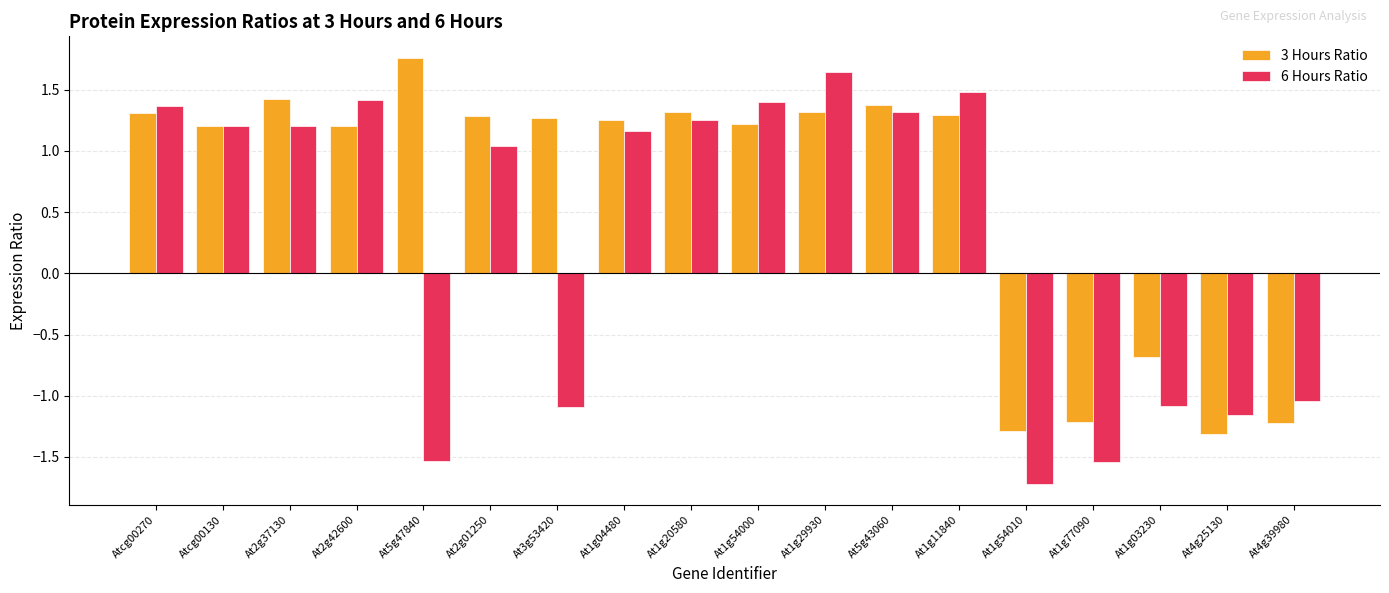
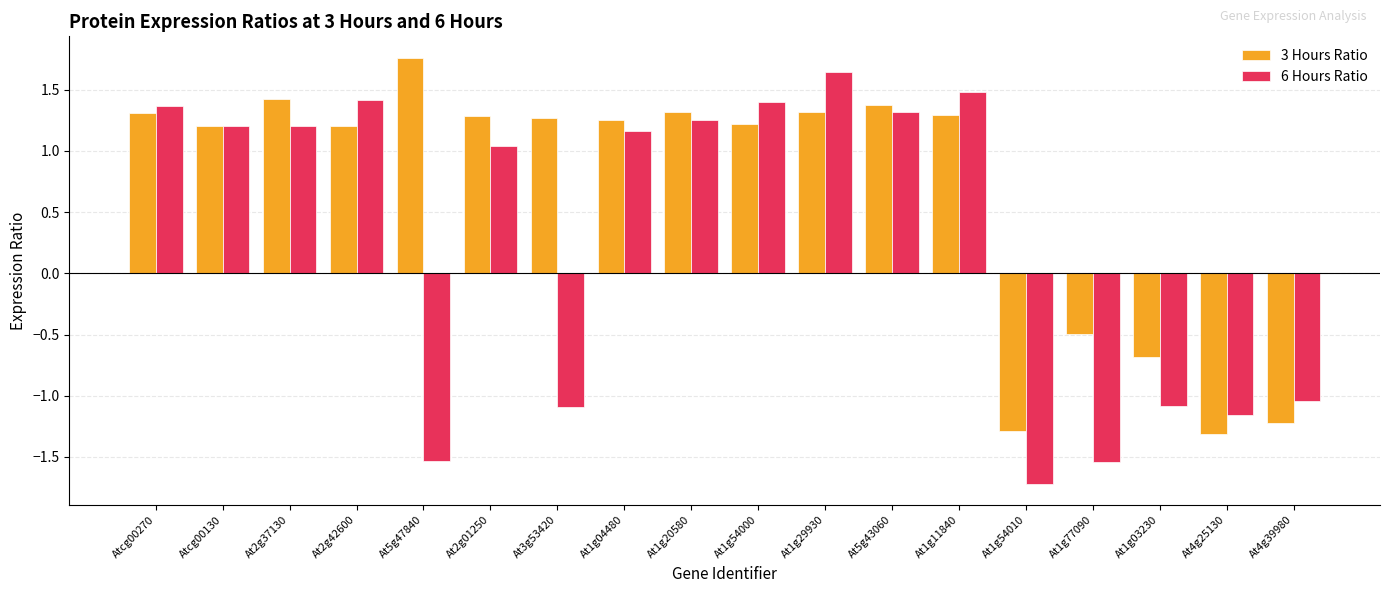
  {
    "3 Hours Ratio": {
      "Atcg00270": 1.31,
      "Atcg00130": 1.20,
      "At2g37130": 1.42,
      "At2g42600": 1.21,
      "At5g47840": 1.76,
      "At2g01250": 1.28,
      "At3g53420": 1.27,
      "At1g04480": 1.25,
      "At1g20580": 1.32,
      "At1g54000": 1.22,
      "At1g29930": 1.32,
      "At5g43060": 1.37,
      "At1g11840": 1.29,
      "At1g54010": -1.29,
-     "At1g77090": -1.22,
+     "At1g77090": -0.49,
      "At1g03230": -0.69,
      "At4g25130": -1.32,
      "At4g39980": -1.23
    },
    "6 Hours Ratio": {
      "Atcg00270": 1.37,
      "Atcg00130": 1.21,
      "At2g37130": 1.20,
      "At2g42600": 1.42,
      "At5g47840": -1.53,
      "At2g01250": 1.04,
      "At3g53420": -1.09,
      "At1g04480": 1.16,
      "At1g20580": 1.26,
      "At1g54000": 1.40,
      "At1g29930": 1.64,
      "At5g43060": 1.31,
      "At1g11840": 1.48,
      "At1g54010": -1.72,
      "At1g77090": -1.54,
      "At1g03230": -1.09,
      "At4g25130": -1.16,
      "At4g39980": -1.04
    }
  }
